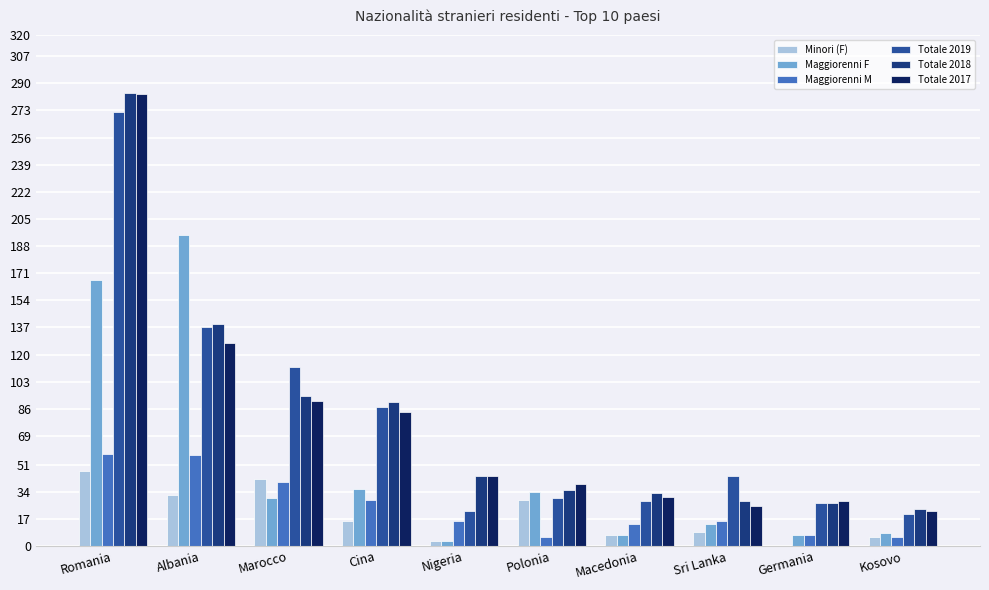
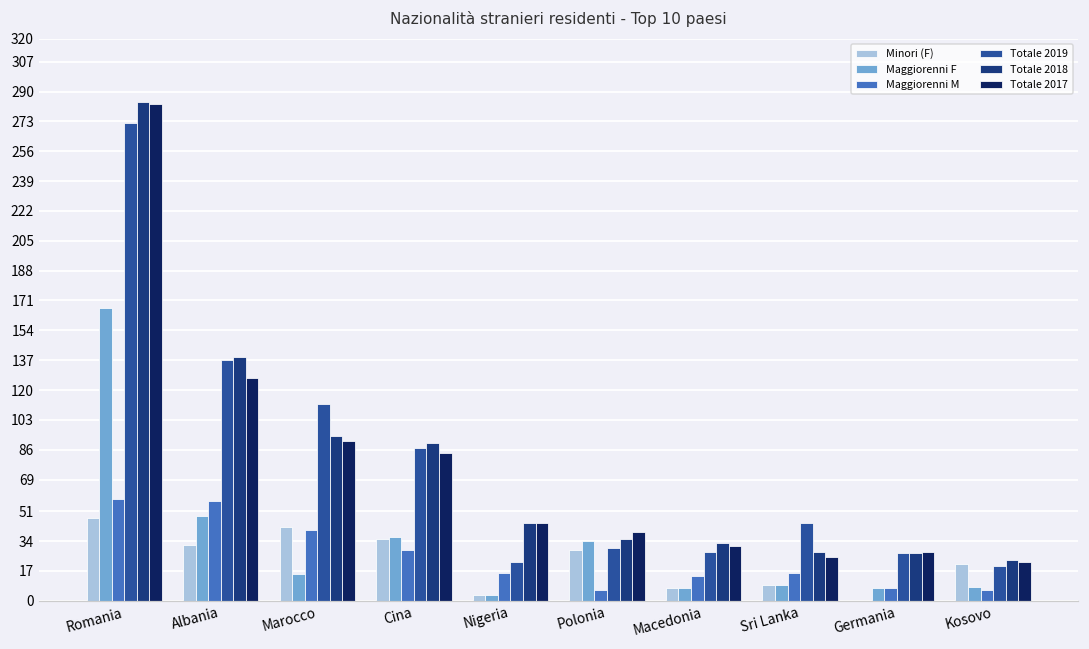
  {
    "Minori (F)": {
      "Romania": 47,
      "Albania": 32,
      "Marocco": 42,
-     "Cina": 16,
+     "Cina": 35,
      "Nigeria": 3,
      "Polonia": 29,
      "Macedonia": 7,
      "Sri Lanka": 9,
      "Germania": 0,
-     "Kosovo": 6
+     "Kosovo": 21
    },
    "Maggiorenni F": {
      "Romania": 167,
-     "Albania": 195,
-     "Marocco": 30,
+     "Albania": 48,
+     "Marocco": 15,
      "Cina": 36,
      "Nigeria": 3,
      "Polonia": 34,
      "Macedonia": 7,
-     "Sri Lanka": 14,
+     "Sri Lanka": 9,
      "Germania": 7,
      "Kosovo": 8
    }
  }
